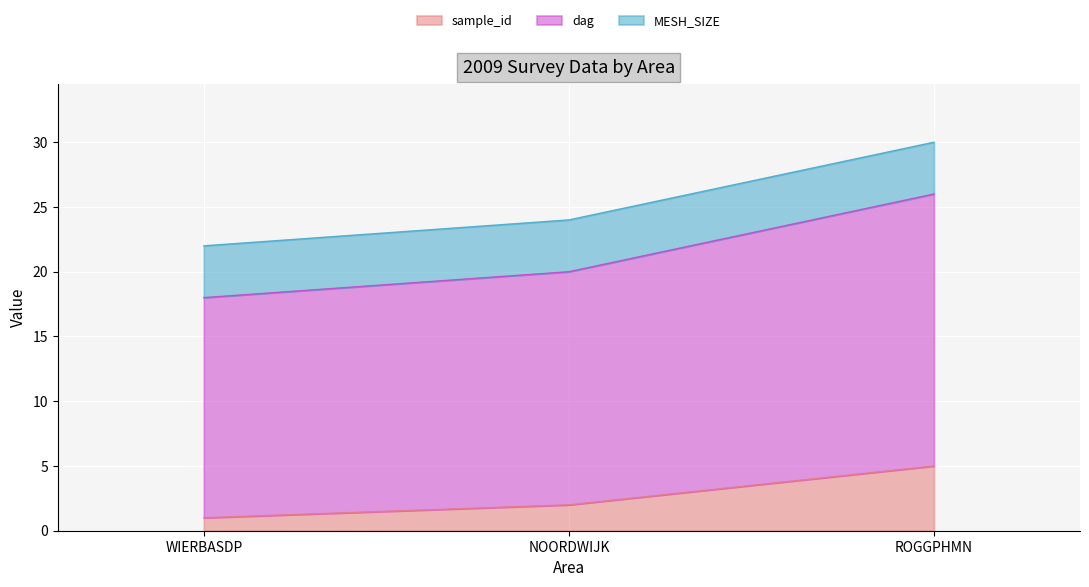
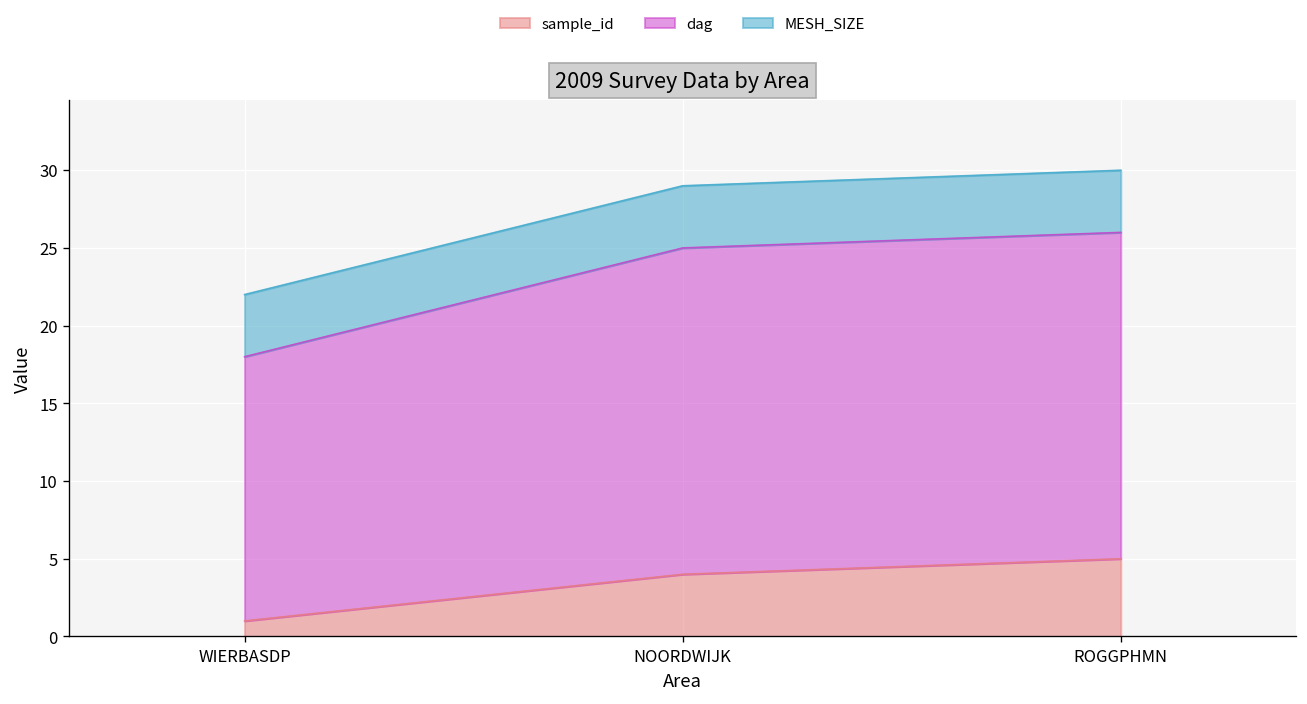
  {
    "sample_id": {
      "WIERBASDP": 1,
-     "NOORDWIJK": 2,
+     "NOORDWIJK": 4,
      "ROGGPHMN": 5
    },
    "dag": {
      "WIERBASDP": 17,
-     "NOORDWIJK": 18,
+     "NOORDWIJK": 21,
      "ROGGPHMN": 21
    },
    "MESH_SIZE": {
      "WIERBASDP": 4,
      "NOORDWIJK": 4,
      "ROGGPHMN": 4
    }
  }
